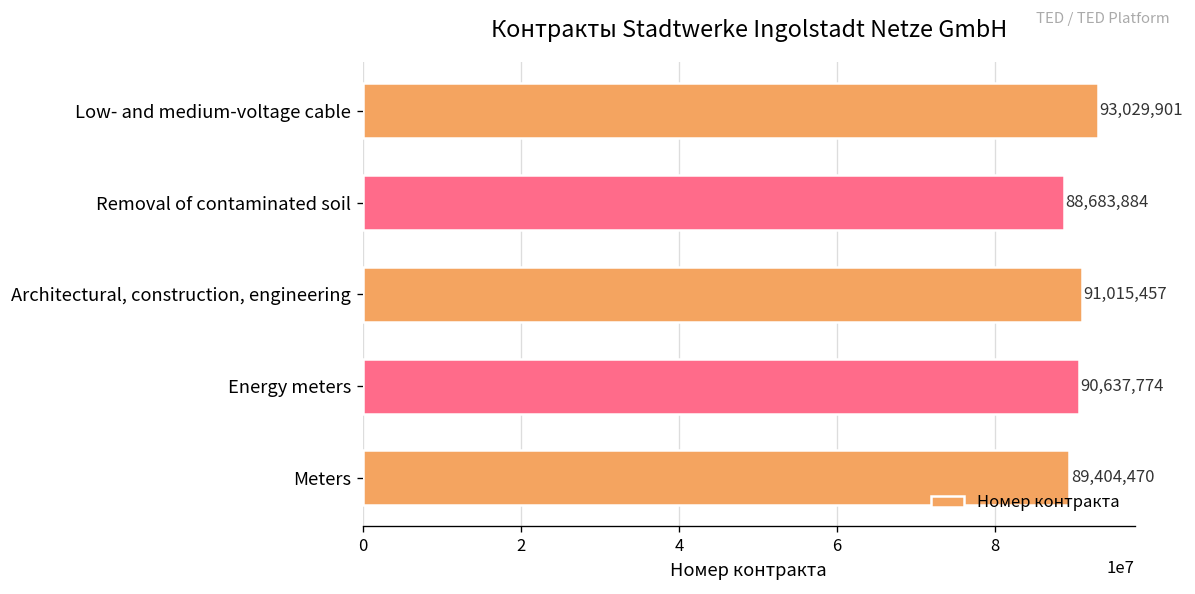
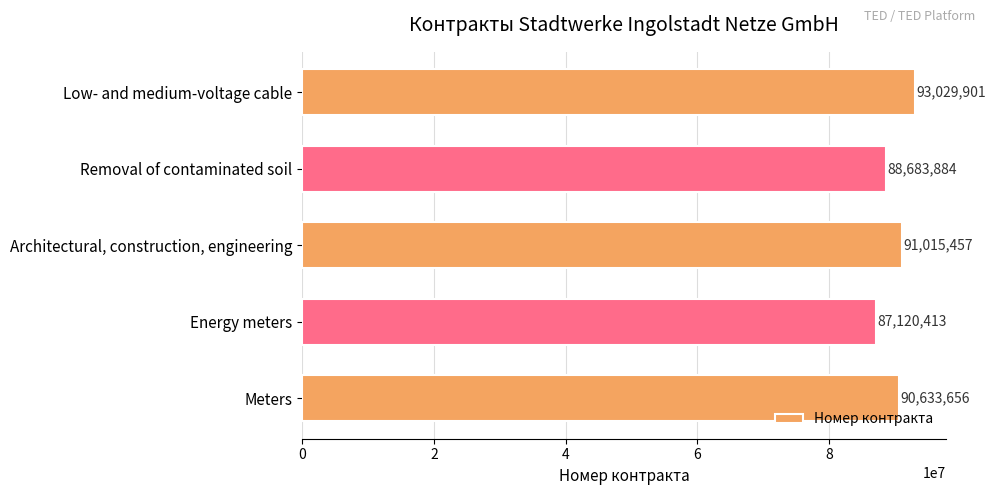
  {
    "Low- and medium-voltage cable": "93,029,901",
    "Removal of contaminated soil": "88,683,884",
    "Architectural, construction, engineering": "91,015,457",
-   "Energy meters": "90,637,774",
-   "Meters": "89,404,470"
+   "Energy meters": "87,120,413",
+   "Meters": "90,633,656"
  }
